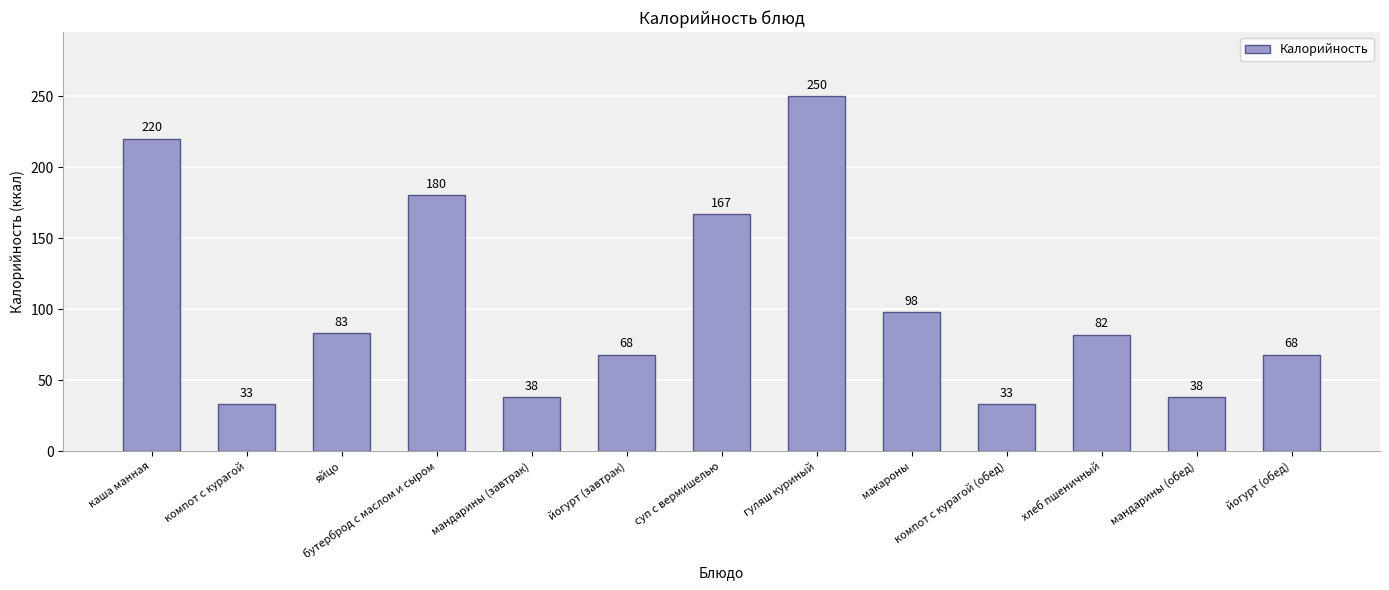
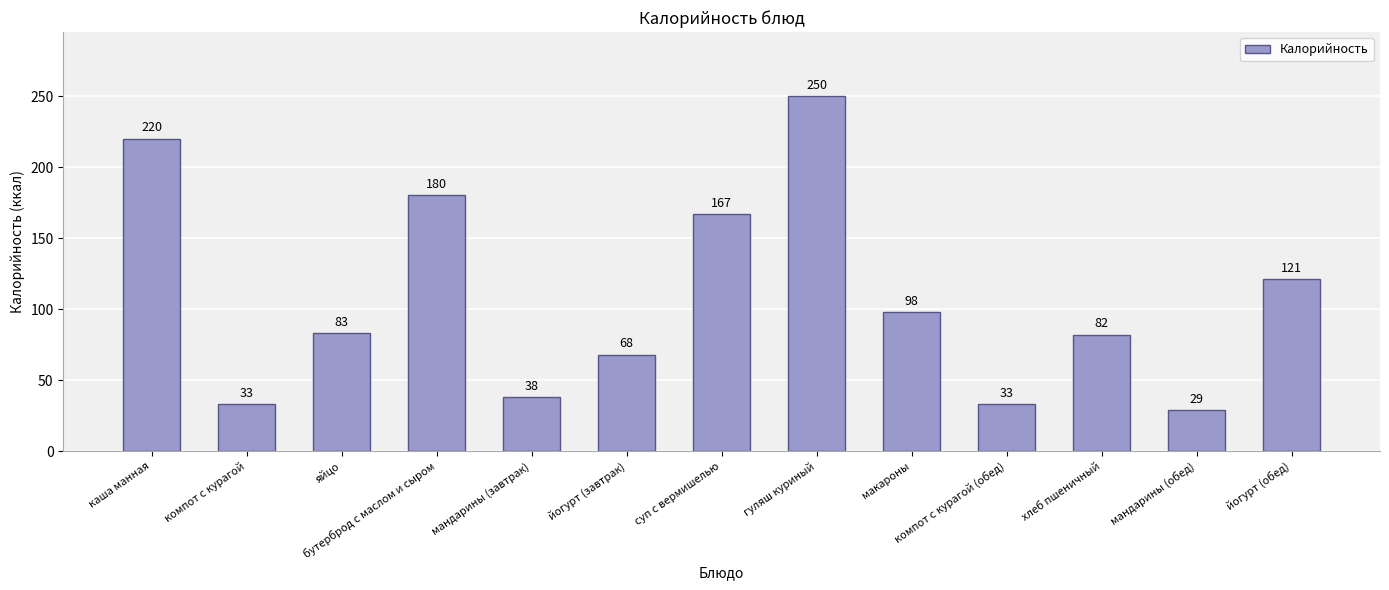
  {
    "каша манная": 220,
    "компот с курагой": 33,
    "яйцо": 83,
    "бутерброд с маслом и сыром": 180,
    "мандарины (завтрак)": 38,
    "йогурт (завтрак)": 68,
    "суп с вермишелью": 167,
    "гуляш куриный": 250,
    "макароны": 98,
    "компот с курагой (обед)": 33,
    "хлеб пшеничный": 82,
-   "мандарины (обед)": 38,
-   "йогурт (обед)": 68
+   "мандарины (обед)": 29,
+   "йогурт (обед)": 121
  }
